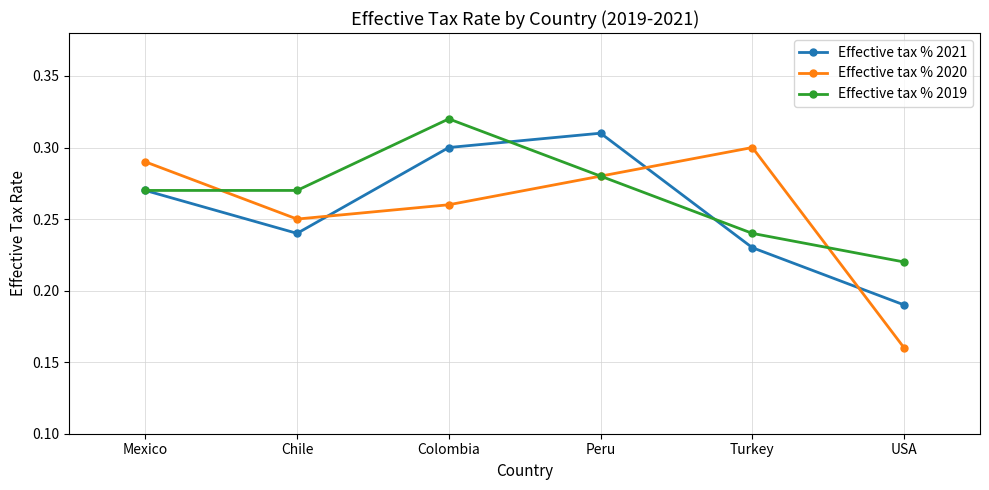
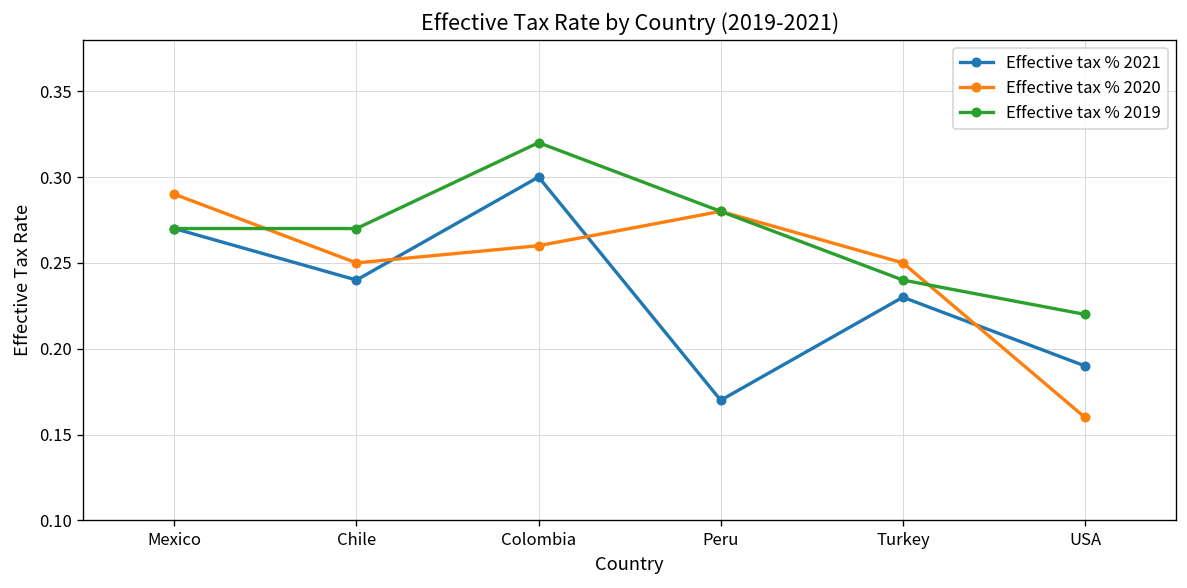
  {
    "Effective tax % 2021": {
      "Chile": 0.24,
      "Colombia": 0.30,
-     "Peru": 0.31,
+     "Peru": 0.17,
      "Turkey": 0.23,
      "USA": 0.19
    },
    "Effective tax % 2020": {
      "Mexico": 0.29,
      "Chile": 0.25,
      "Colombia": 0.26,
-     "Turkey": 0.30,
+     "Turkey": 0.25,
      "USA": 0.16
    },
    "Effective tax % 2019": {
      "Chile": 0.27,
      "Colombia": 0.32,
      "Turkey": 0.24,
      "USA": 0.22
    }
  }
